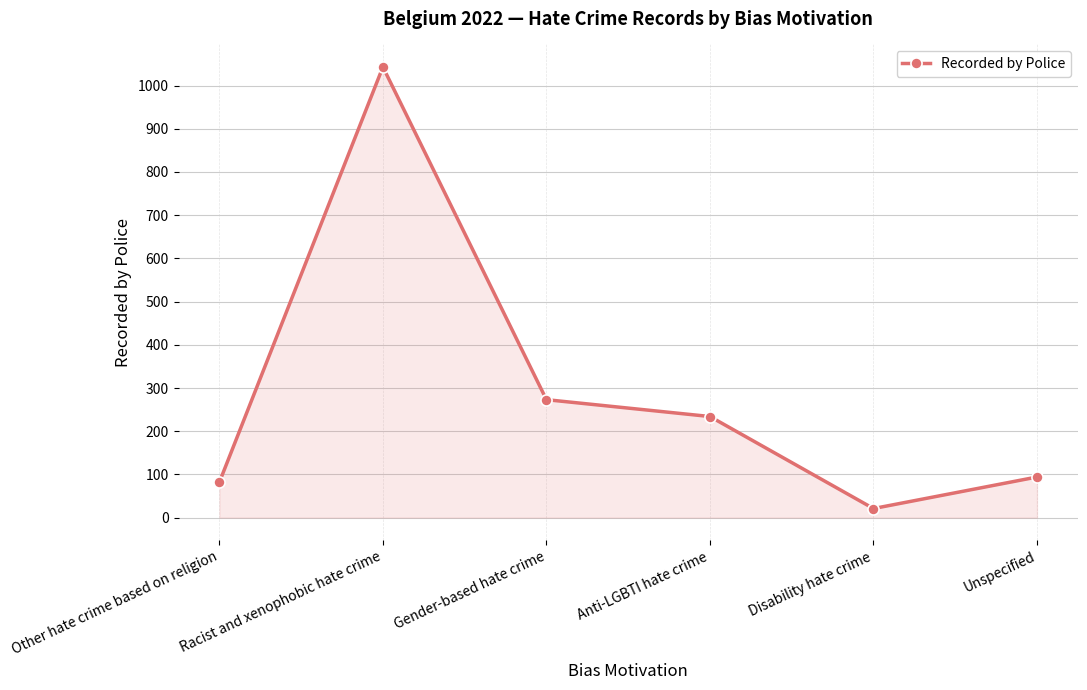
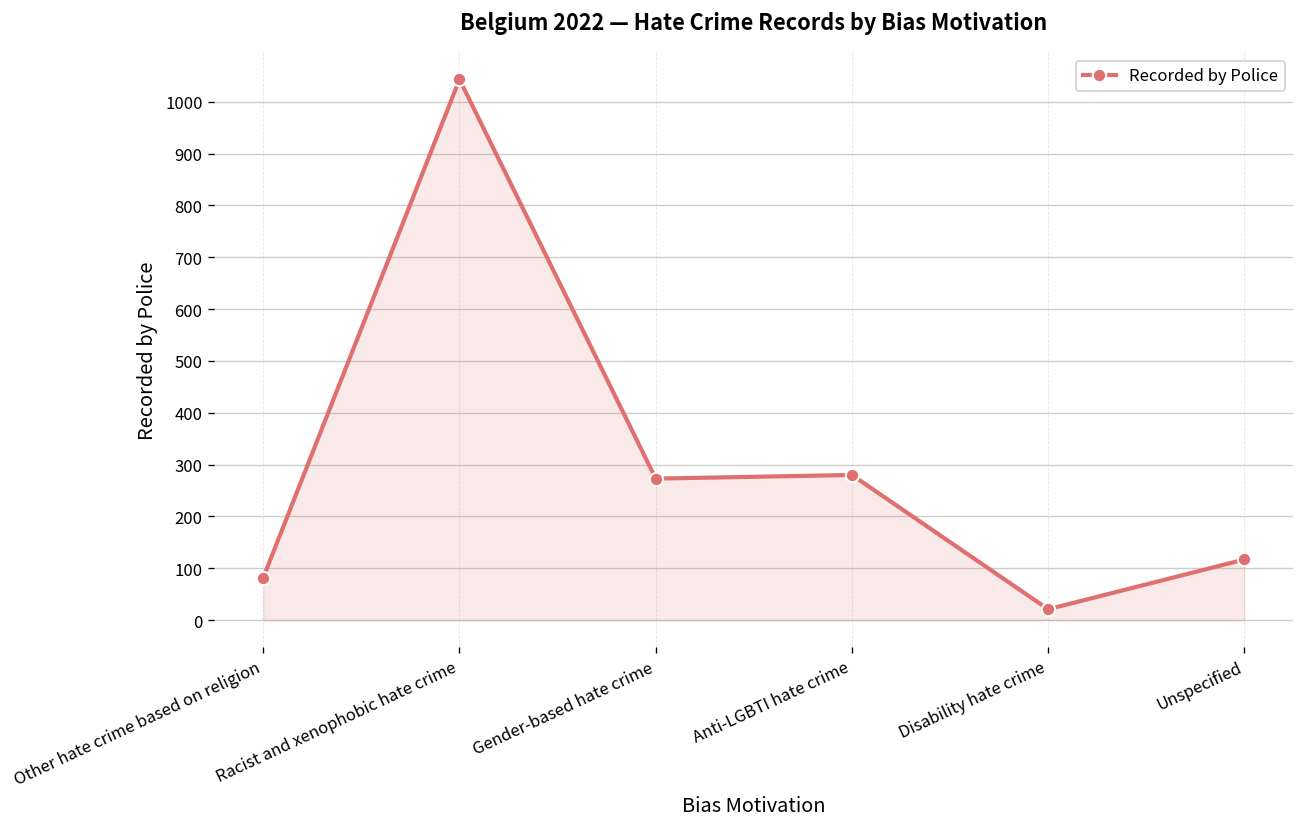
  {
    "Other hate crime based on religion": 80,
    "Racist and xenophobic hate crime": 1040,
    "Gender-based hate crime": 270,
-   "Anti-LGBTI hate crime": 230,
+   "Anti-LGBTI hate crime": 280,
    "Disability hate crime": 20,
-   "Unspecified": 90
+   "Unspecified": 120
  }
